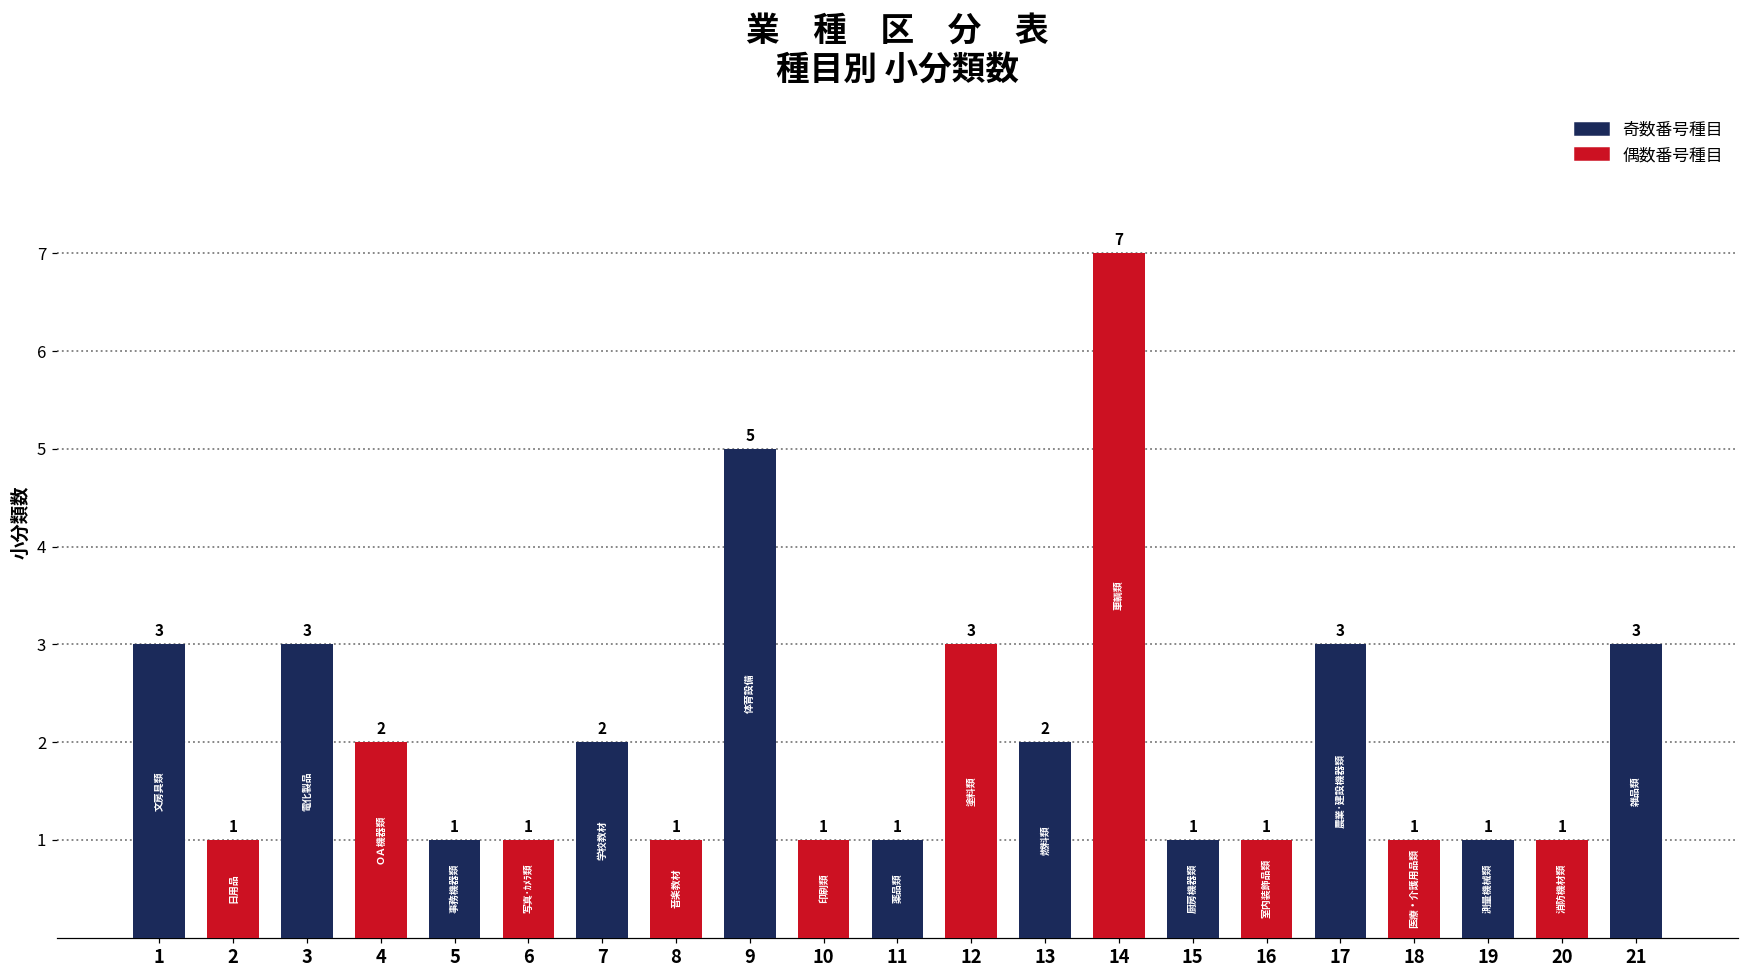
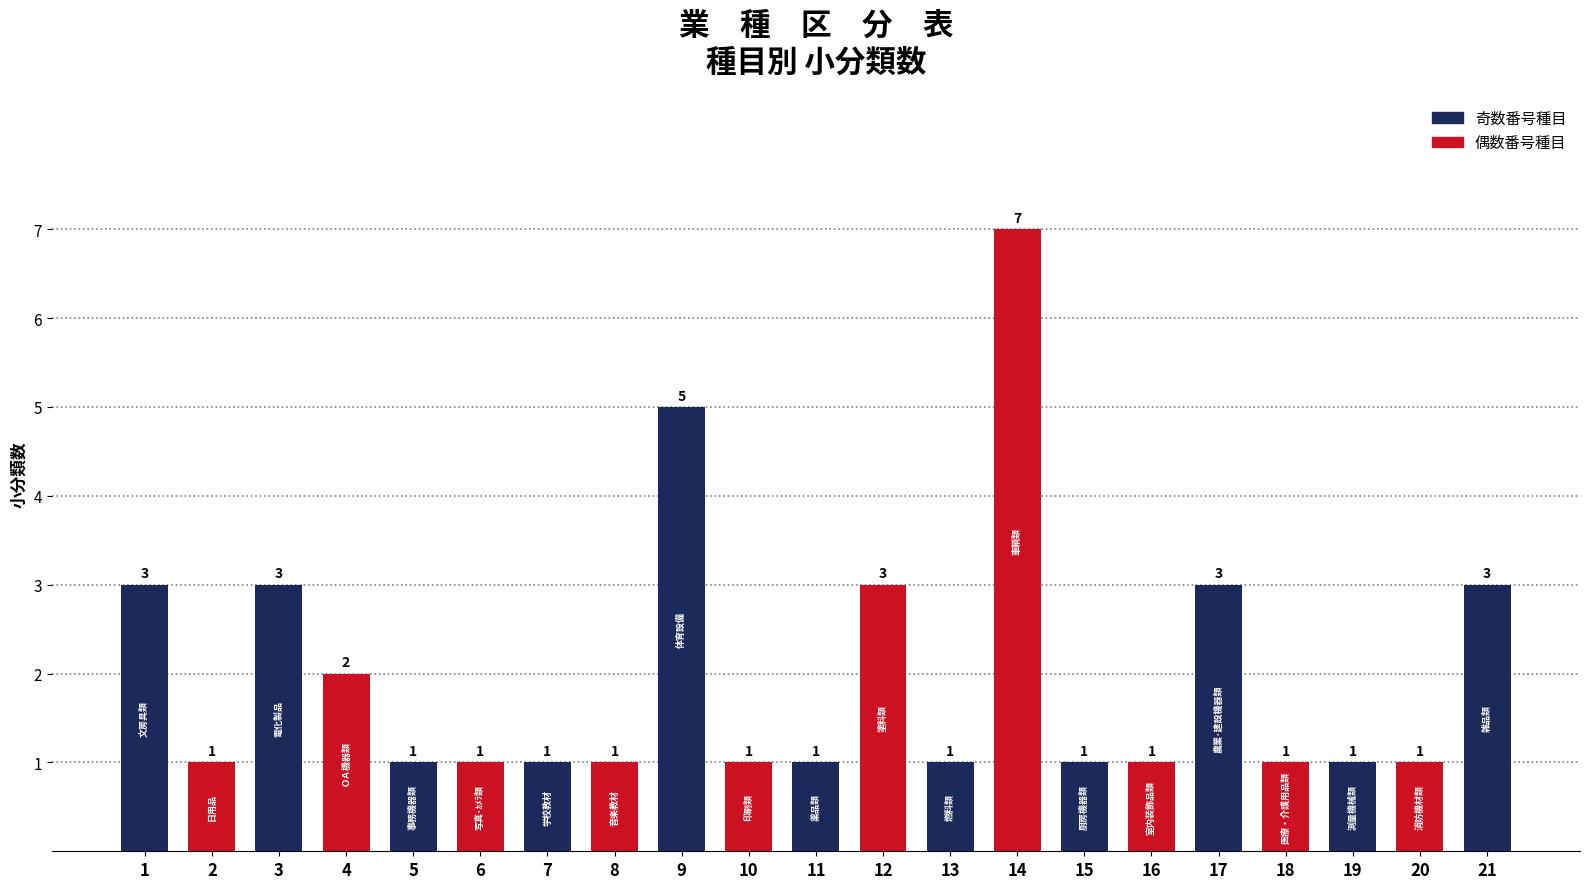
  {
    "1": 3,
    "2": 1,
    "3": 3,
    "4": 2,
    "5": 1,
    "6": 1,
-   "7": 2,
+   "7": 1,
    "8": 1,
    "9": 5,
    "10": 1,
    "11": 1,
    "12": 3,
-   "13": 2,
+   "13": 1,
    "14": 7,
    "15": 1,
    "16": 1,
    "17": 3,
    "18": 1,
    "19": 1,
    "20": 1,
    "21": 3
  }
